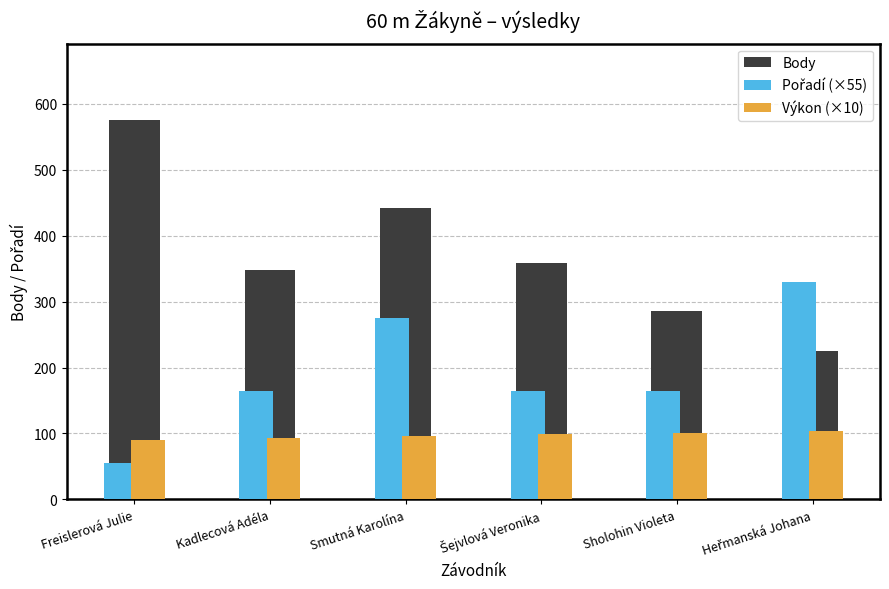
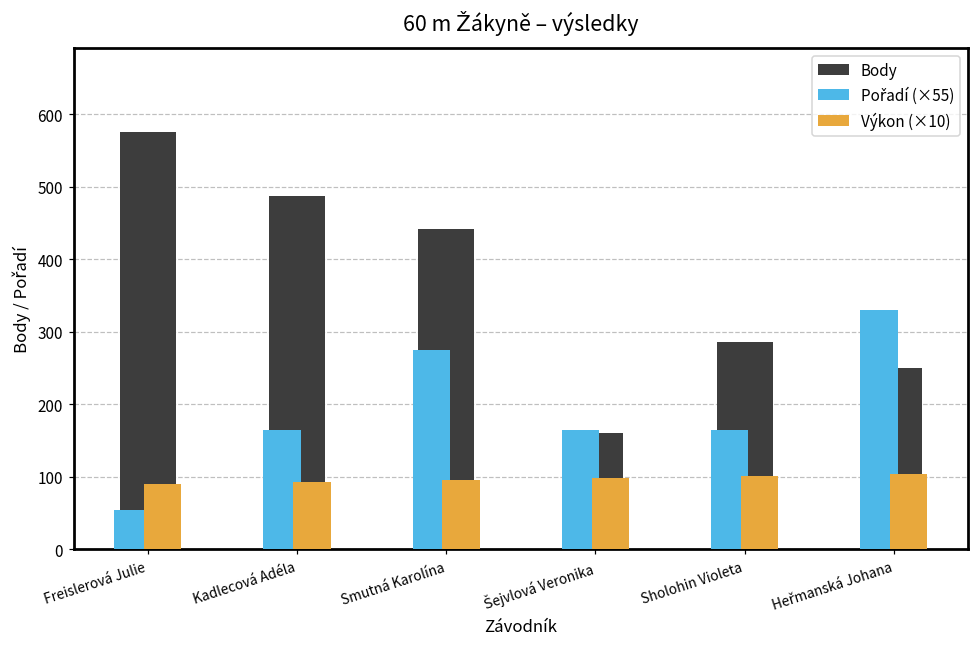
  {
    "Body": {
      "Freislerová Julie": 580,
-     "Kadlecová Adéla": 350,
+     "Kadlecová Adéla": 490,
      "Smutná Karolína": 440,
-     "Šejvlová Veronika": 360,
+     "Šejvlová Veronika": 160,
      "Sholohin Violeta": 290,
-     "Heřmanská Johana": 230
+     "Heřmanská Johana": 250
    },
    "Pořadí (×55)": {
      "Heřmanská Johana": 330
    }
  }
